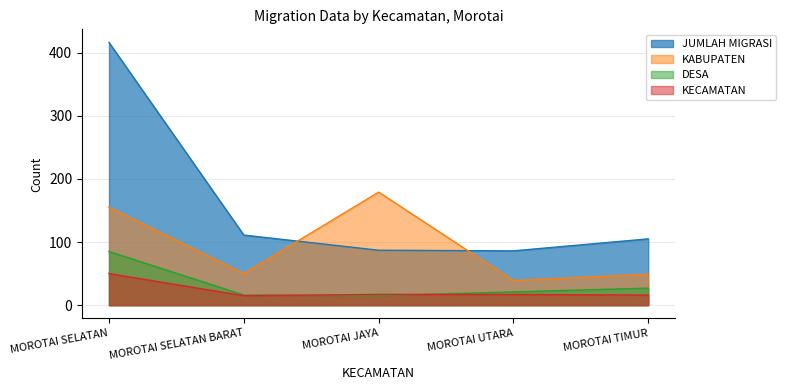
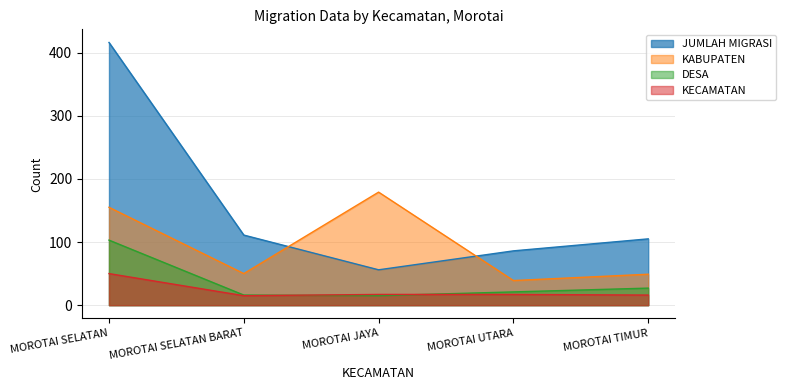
  {
    "JUMLAH MIGRASI": {
      "MOROTAI SELATAN": 420,
      "MOROTAI SELATAN BARAT": 110,
-     "MOROTAI JAYA": 90,
+     "MOROTAI JAYA": 60,
      "MOROTAI UTARA": 90,
      "MOROTAI TIMUR": 110
    },
    "KABUPATEN": {
      "MOROTAI SELATAN": 160,
      "MOROTAI SELATAN BARAT": 50,
      "MOROTAI JAYA": 180,
      "MOROTAI UTARA": 40,
      "MOROTAI TIMUR": 50
    },
    "DESA": {
-     "MOROTAI SELATAN": 90,
+     "MOROTAI SELATAN": 100,
      "MOROTAI TIMUR": 30
    },
    "KECAMATAN": {
      "MOROTAI SELATAN": 50,
      "MOROTAI TIMUR": 20
    }
  }
